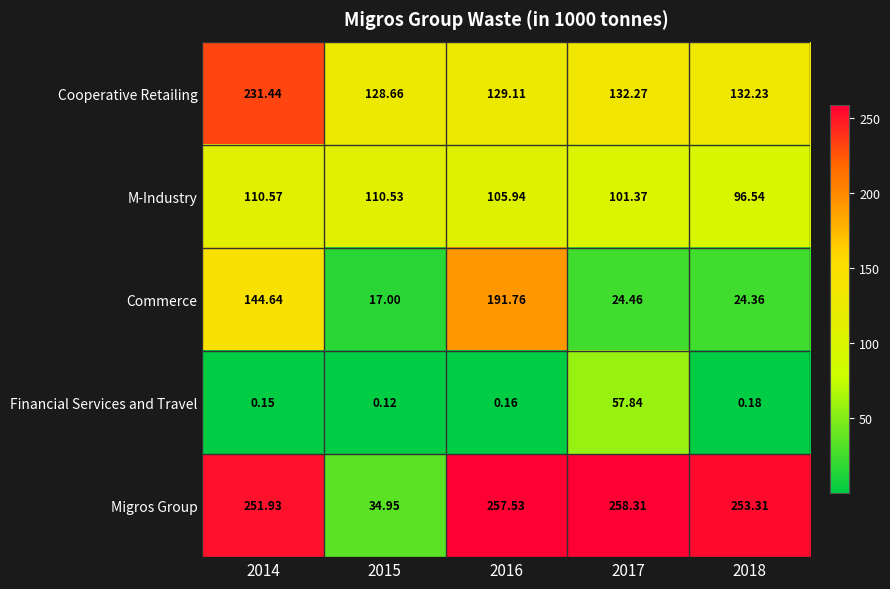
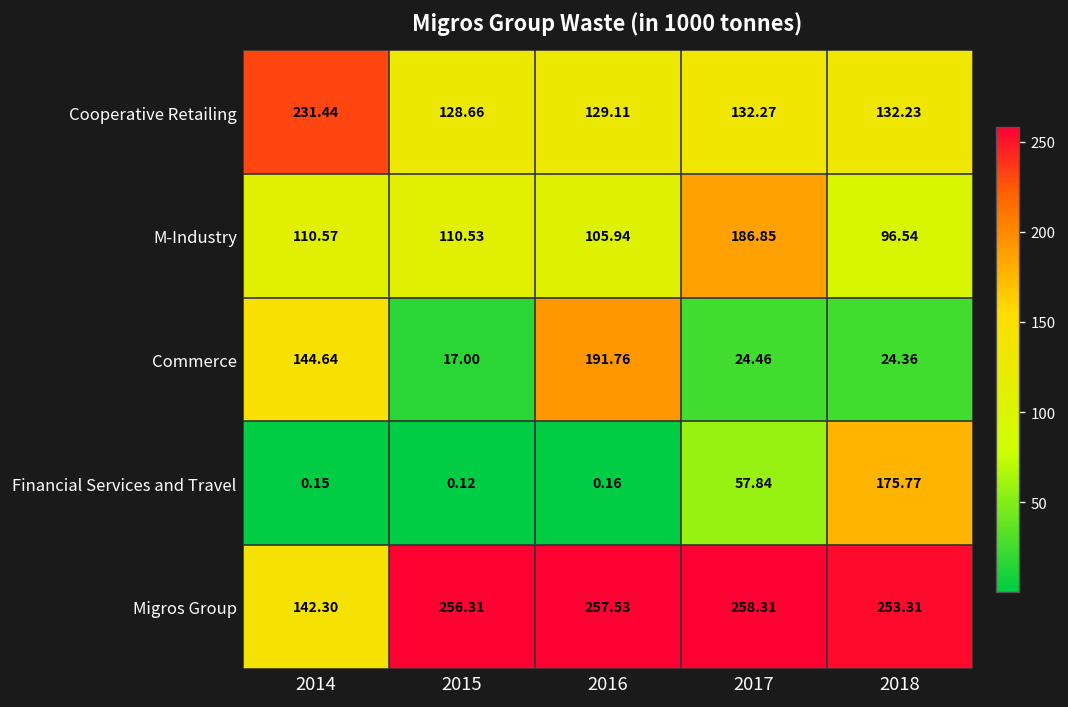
  {
    "Cooperative Retailing": {
      "2014": 231.44,
      "2015": 128.66,
      "2016": 129.11,
      "2017": 132.27,
      "2018": 132.23
    },
    "M-Industry": {
      "2014": 110.57,
      "2015": 110.53,
      "2016": 105.94,
-     "2017": 101.37,
+     "2017": 186.85,
      "2018": 96.54
    },
    "Commerce": {
      "2014": 144.64,
      "2015": 17.00,
      "2016": 191.76,
      "2017": 24.46,
      "2018": 24.36
    },
    "Financial Services and Travel": {
      "2014": 0.15,
      "2015": 0.12,
      "2016": 0.16,
      "2017": 57.84,
-     "2018": 0.18
+     "2018": 175.77
    },
    "Migros Group": {
-     "2014": 251.93,
-     "2015": 34.95,
+     "2014": 142.30,
+     "2015": 256.31,
      "2016": 257.53,
      "2017": 258.31,
      "2018": 253.31
    }
  }
